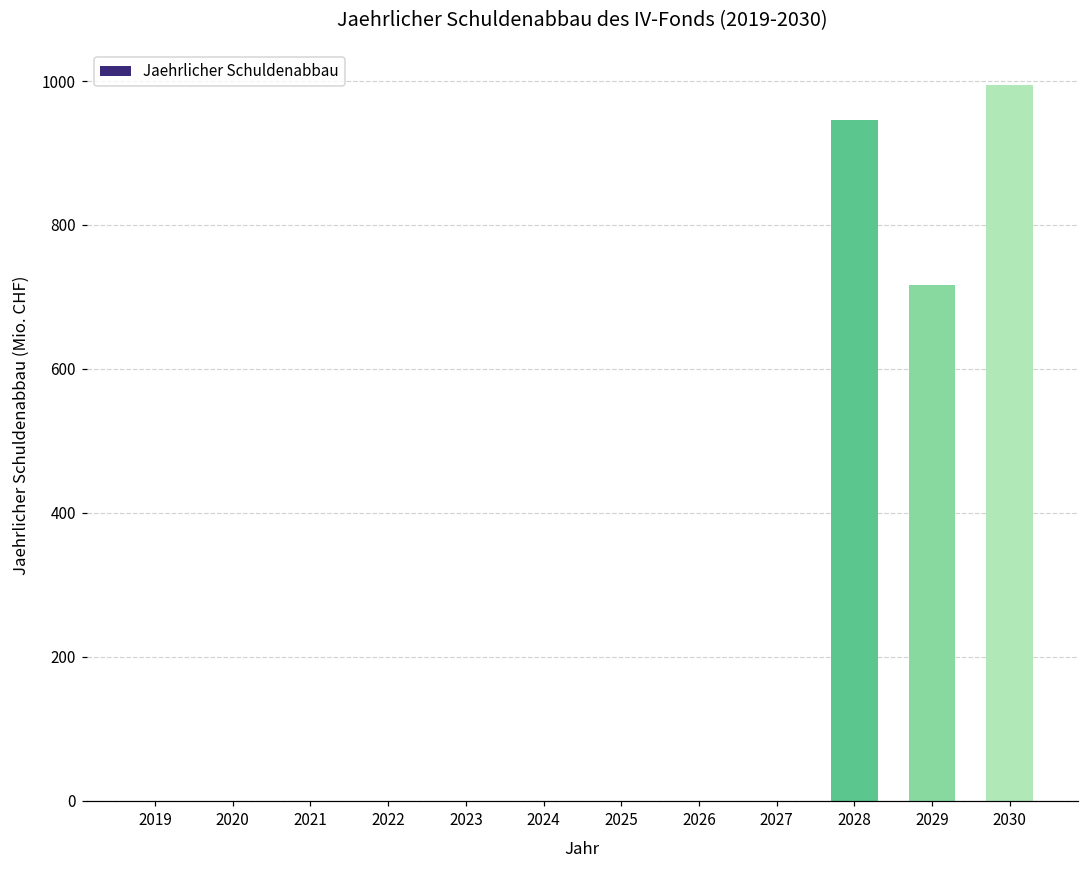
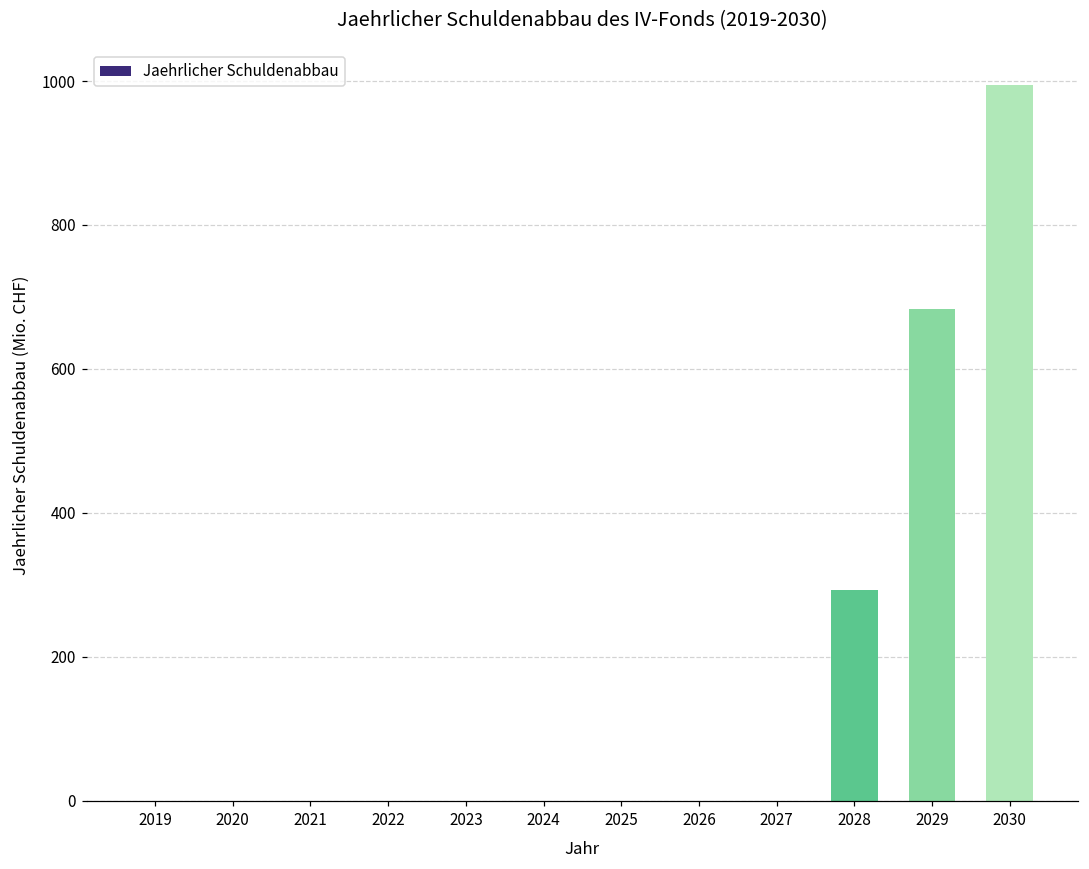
  {
    "2019": 0,
    "2020": 0,
    "2021": 0,
    "2022": 0,
    "2023": 0,
    "2024": 0,
    "2025": 0,
    "2026": 0,
    "2027": 0,
-   "2028": 950,
-   "2029": 720,
+   "2028": 290,
+   "2029": 680,
    "2030": 990
  }
